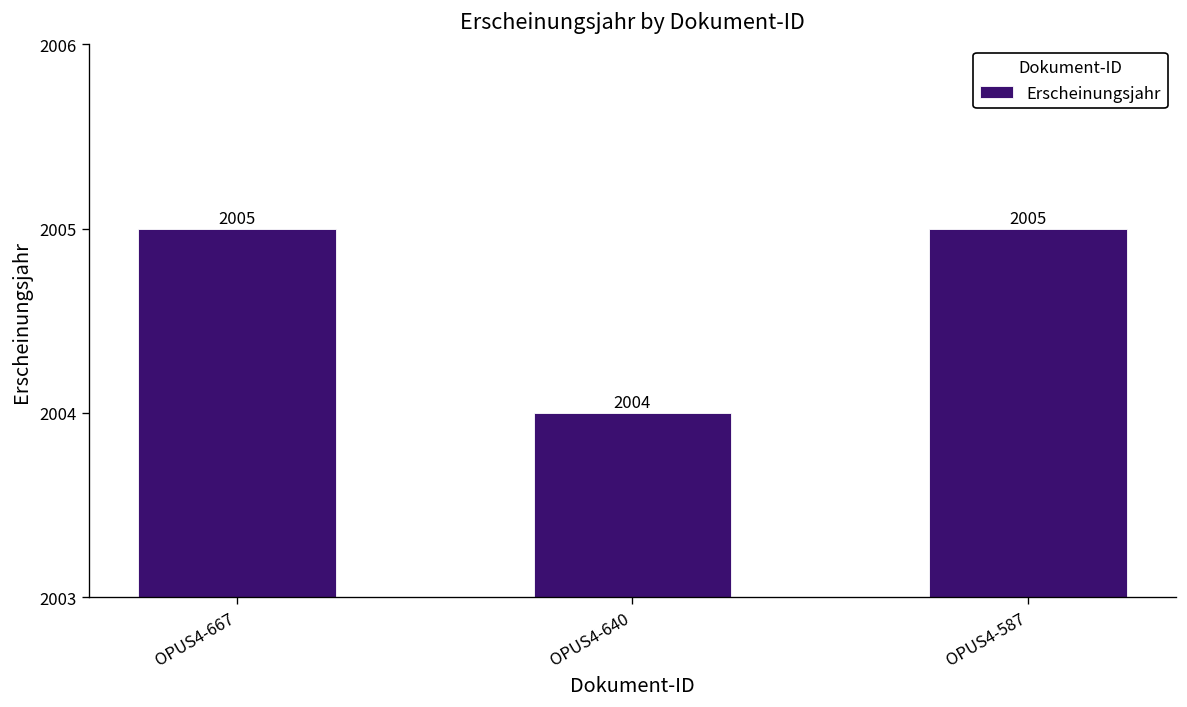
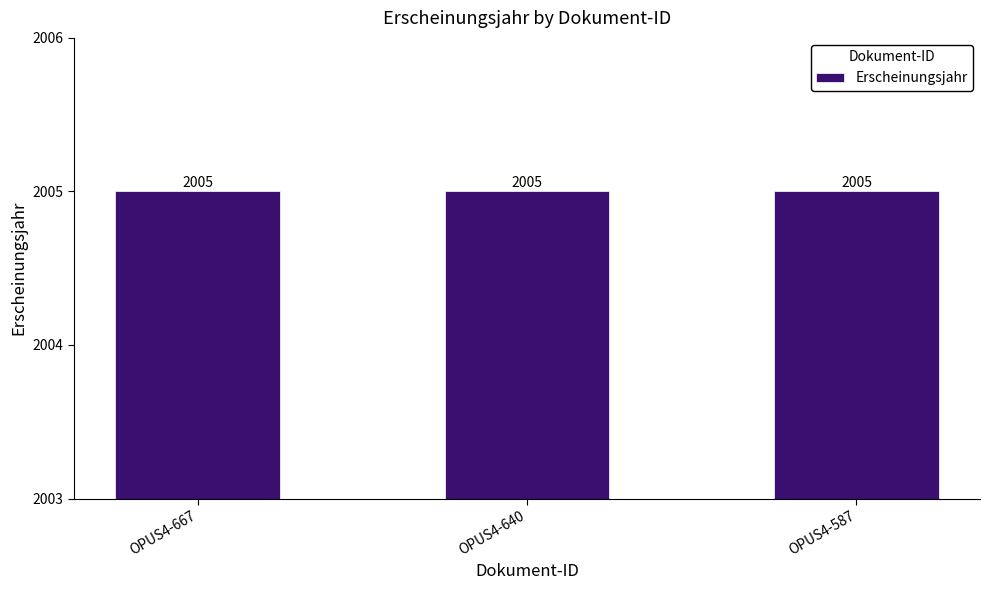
  {
    "OPUS4-667": 2005,
-   "OPUS4-640": 2004,
+   "OPUS4-640": 2005,
    "OPUS4-587": 2005
  }
